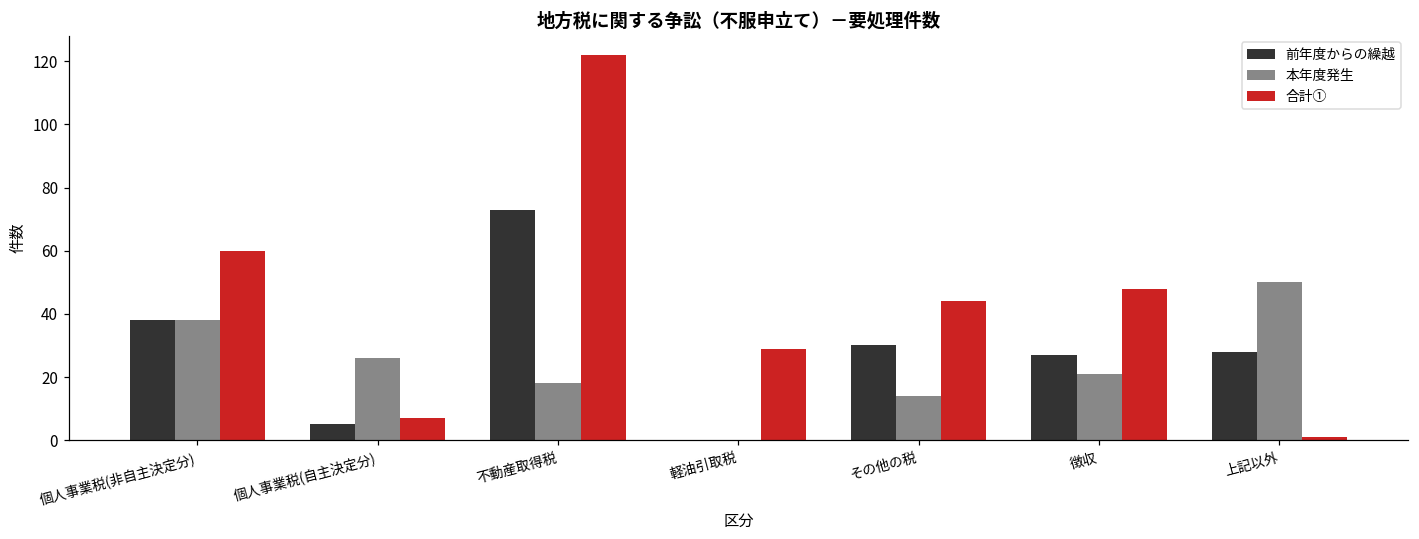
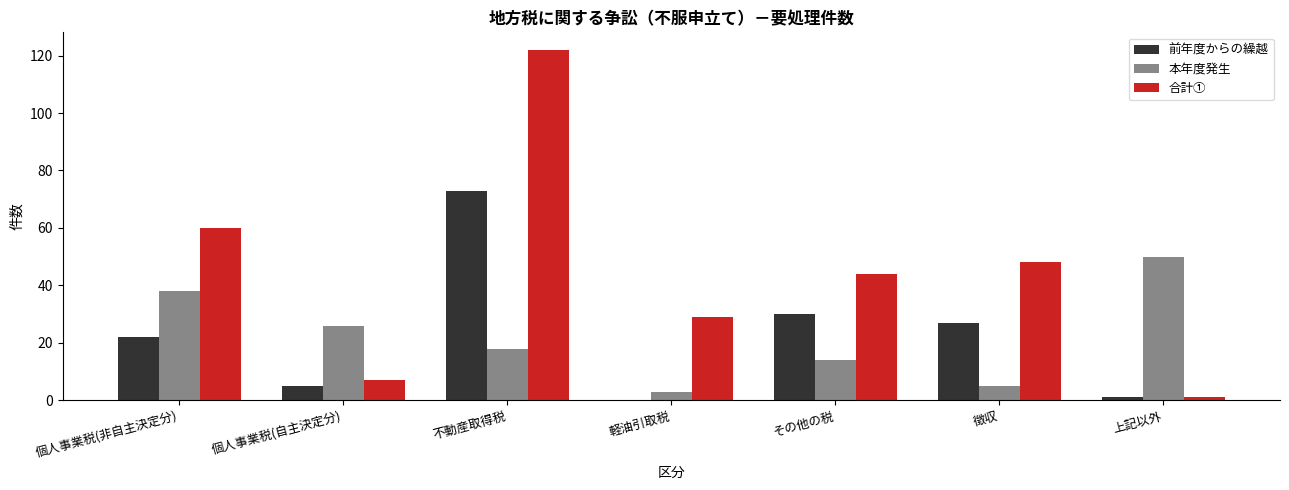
  {
    "前年度からの繰越": {
-     "個人事業税(非自主決定分)": 38,
+     "個人事業税(非自主決定分)": 22,
      "個人事業税(自主決定分)": 5,
      "不動産取得税": 73,
      "軽油引取税": 0,
      "その他の税": 30,
      "徴収": 27,
-     "上記以外": 28
+     "上記以外": 1
    },
    "本年度発生": {
      "個人事業税(非自主決定分)": 38,
      "個人事業税(自主決定分)": 26,
      "不動産取得税": 18,
-     "軽油引取税": 0,
+     "軽油引取税": 3,
      "その他の税": 14,
-     "徴収": 21,
+     "徴収": 5,
      "上記以外": 50
    },
    "合計①": {
      "個人事業税(非自主決定分)": 60,
      "個人事業税(自主決定分)": 7,
      "不動産取得税": 122,
      "軽油引取税": 29,
      "その他の税": 44,
      "徴収": 48,
      "上記以外": 1
    }
  }
